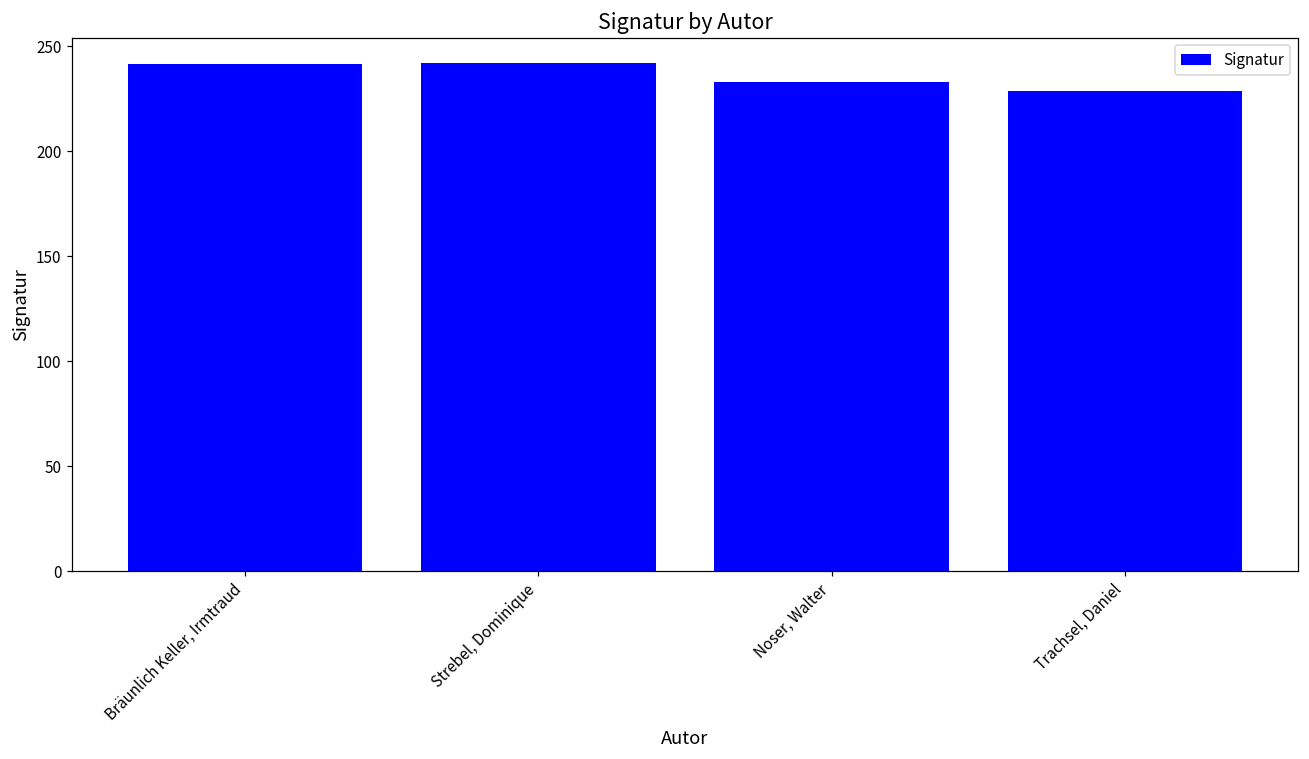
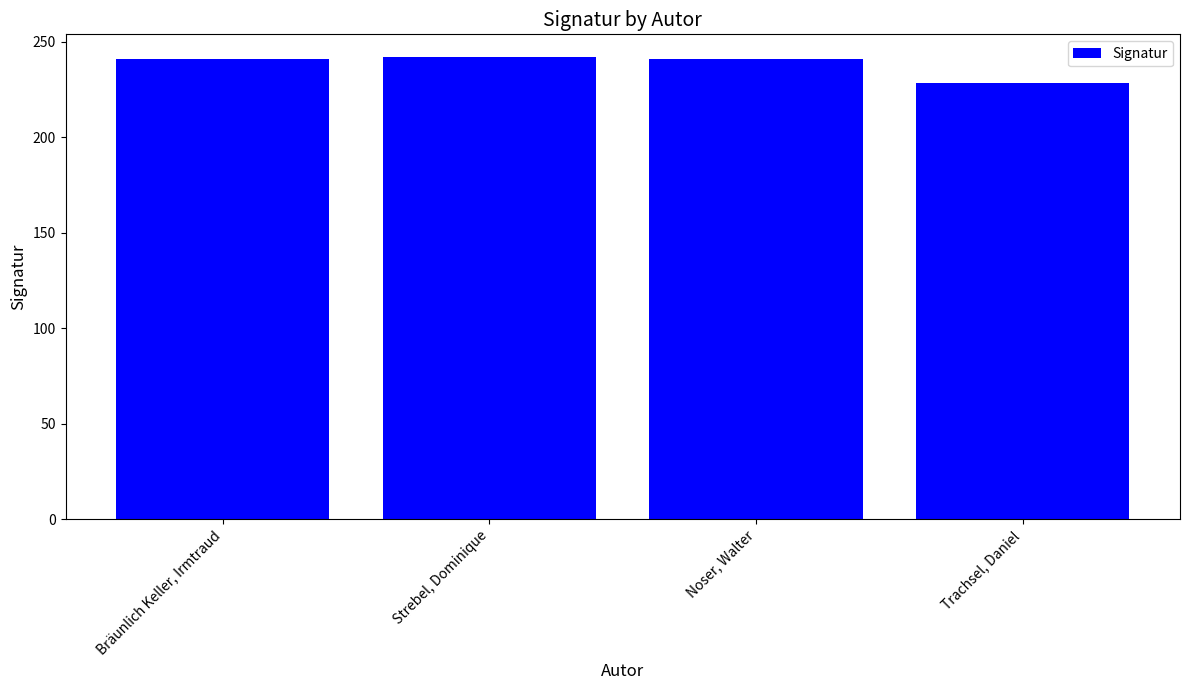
  {
    "Bräunlich Keller, Irmtraud": 241,
    "Strebel, Dominique": 242,
-   "Noser, Walter": 233,
+   "Noser, Walter": 241,
    "Trachsel, Daniel": 229
  }
